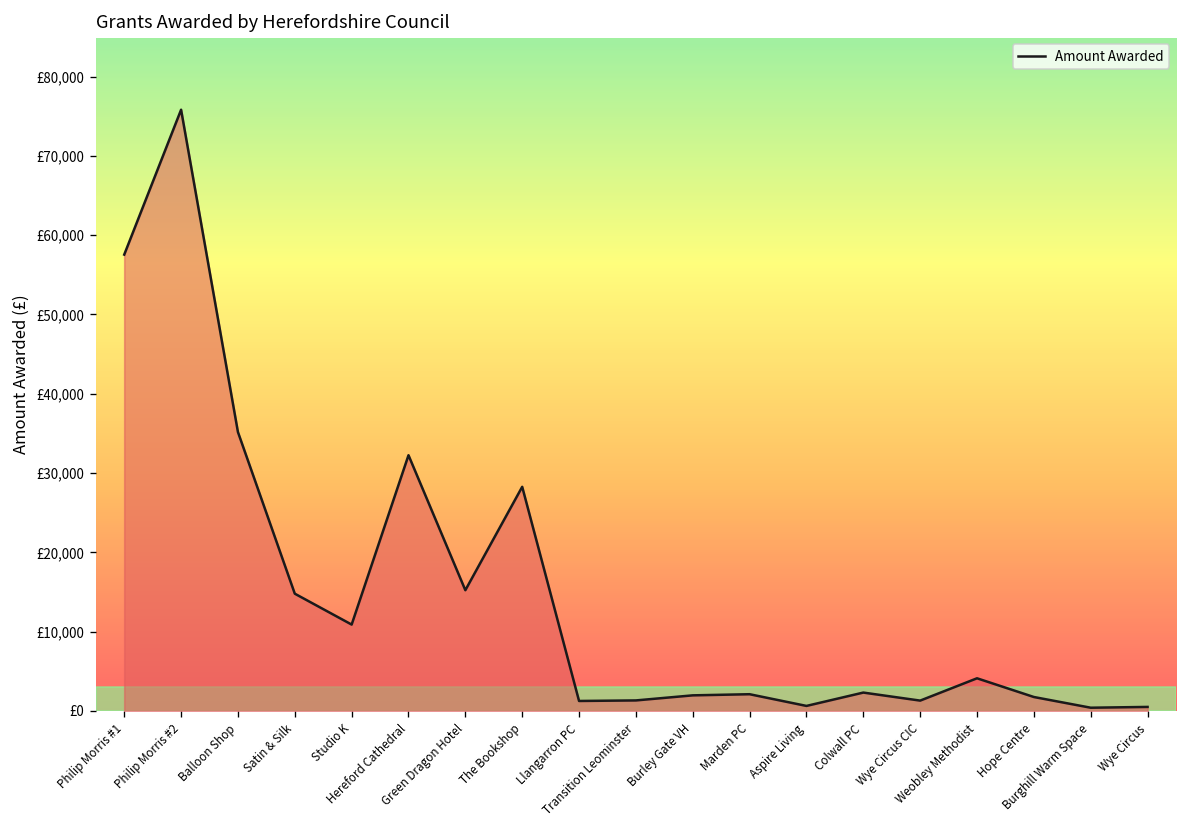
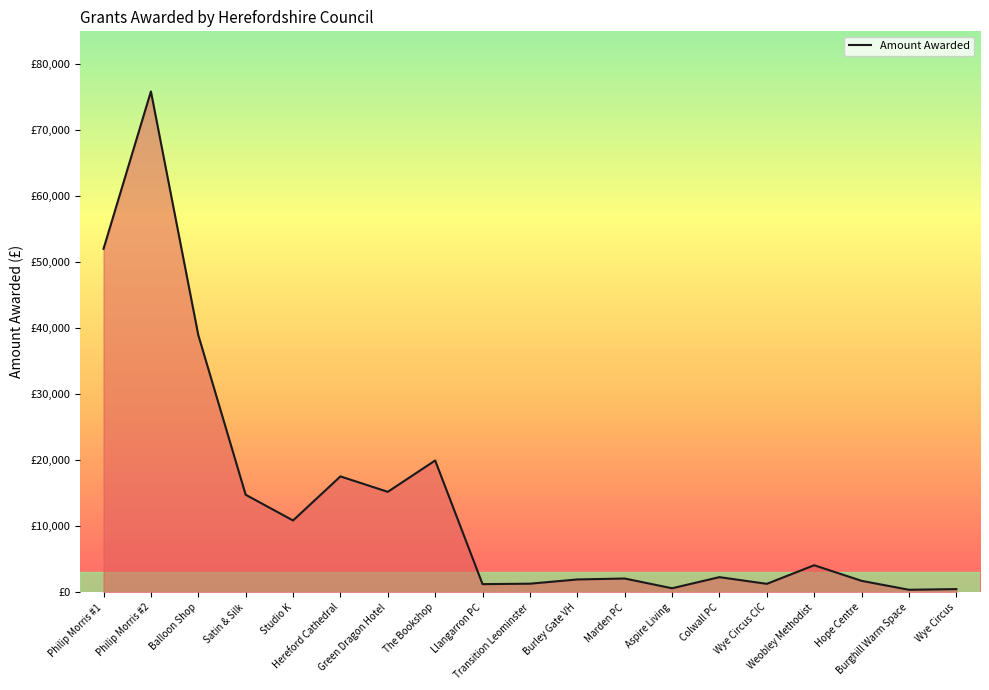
  {
-   "Philip Morris #1": "£58,000",
+   "Philip Morris #1": "£52,000",
    "Philip Morris #2": "£76,000",
-   "Balloon Shop": "£35,000",
+   "Balloon Shop": "£39,000",
    "Satin & Silk": "£15,000",
    "Studio K": "£11,000",
-   "Hereford Cathedral": "£32,000",
+   "Hereford Cathedral": "£18,000",
    "Green Dragon Hotel": "£15,000",
-   "The Bookshop": "£28,000",
+   "The Bookshop": "£20,000",
    "Weobley Methodist": "£4,000"
  }
